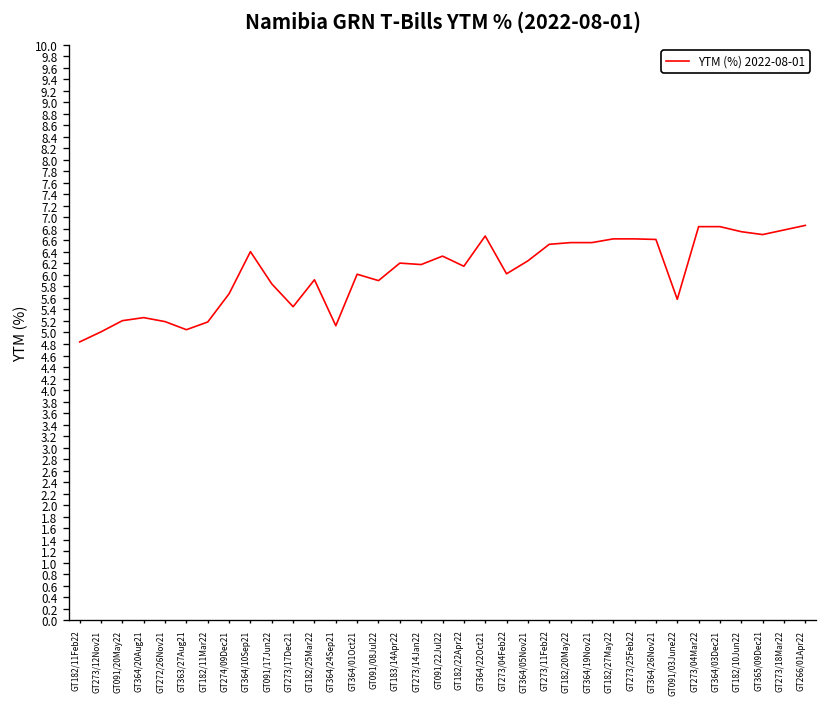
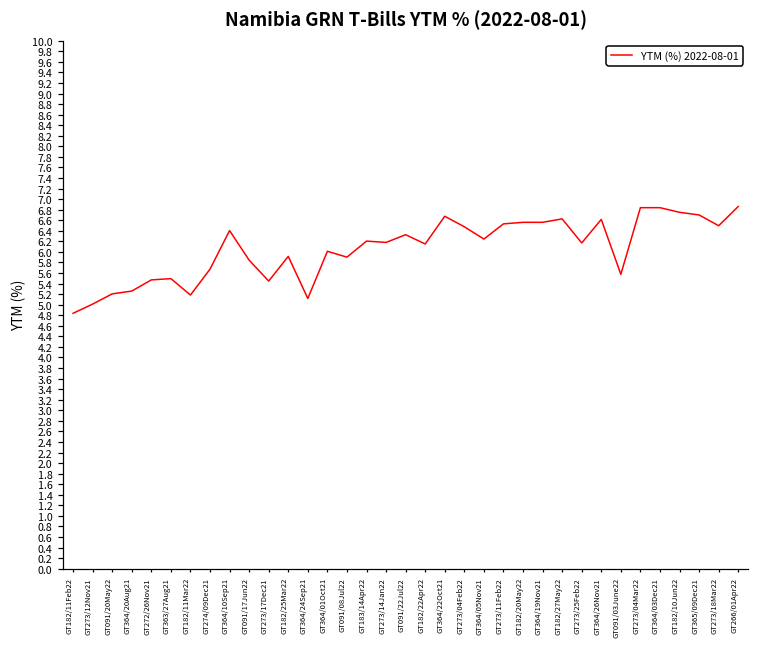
  {
    "GT182/11Feb22": 4.8,
    "GT273/12Nov21": 5.0,
    "GT091/20May22": 5.2,
    "GT364/20Aug21": 5.3,
-   "GT272/26Nov21": 5.2,
-   "GT363/27Aug21": 5.0,
+   "GT272/26Nov21": 5.5,
+   "GT363/27Aug21": 5.5,
    "GT182/11Mar22": 5.2,
    "GT274/09Dec21": 5.7,
    "GT364/10Sep21": 6.4,
    "GT091/17Jun22": 5.8,
    "GT273/17Dec21": 5.4,
    "GT182/25Mar22": 5.9,
    "GT364/24Sep21": 5.1,
    "GT364/01Oct21": 6.0,
    "GT091/08Jul22": 5.9,
    "GT183/14Apr22": 6.2,
    "GT273/14Jan22": 6.2,
    "GT091/22Jul22": 6.3,
    "GT182/22Apr22": 6.1,
    "GT364/22Oct21": 6.7,
-   "GT273/04Feb22": 6.0,
+   "GT273/04Feb22": 6.5,
    "GT364/05Nov21": 6.2,
    "GT273/11Feb22": 6.5,
    "GT182/20May22": 6.6,
    "GT364/19Nov21": 6.6,
    "GT182/27May22": 6.6,
-   "GT273/25Feb22": 6.6,
+   "GT273/25Feb22": 6.2,
    "GT364/26Nov21": 6.6,
    "GT091/03June22": 5.6,
    "GT273/04Mar22": 6.8,
    "GT364/03Dec21": 6.8,
    "GT182/10Jun22": 6.7,
    "GT365/09Dec21": 6.7,
-   "GT273/18Mar22": 6.8,
+   "GT273/18Mar22": 6.5,
    "GT266/01Apr22": 6.9
  }
